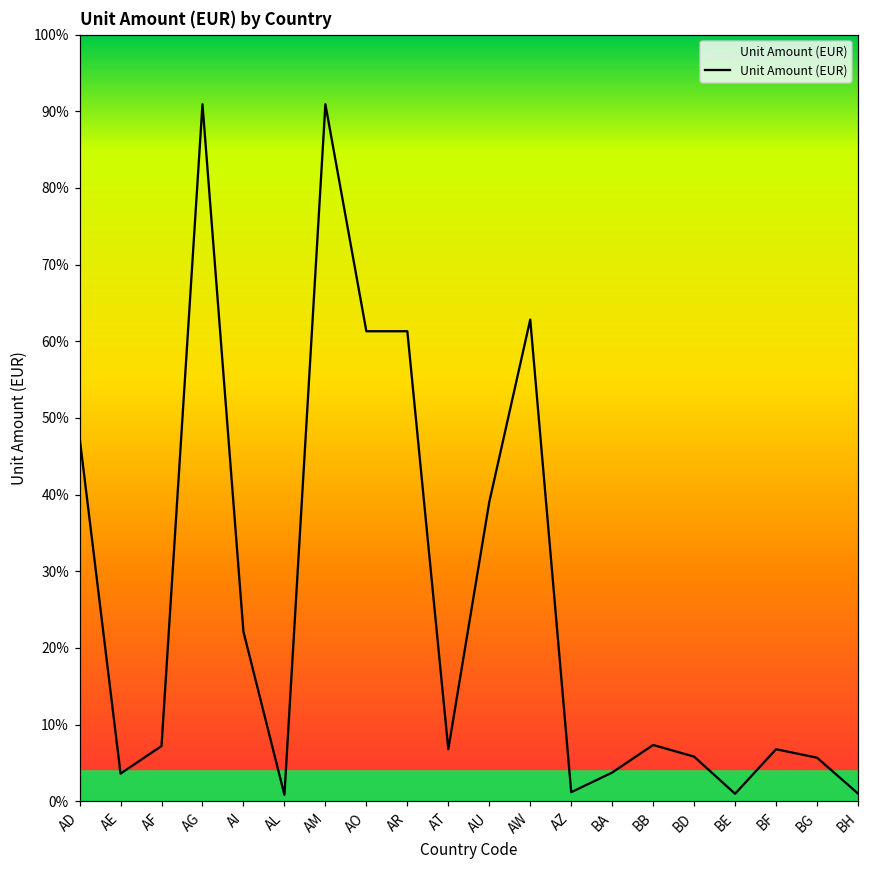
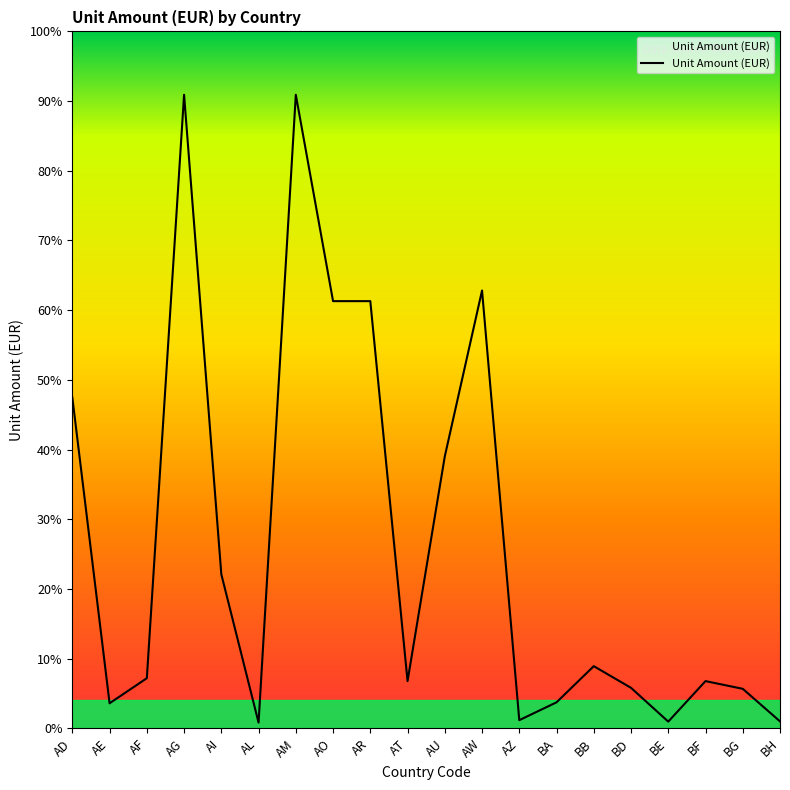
  {
    "AD": "47%",
    "AF": "7%",
    "AG": "91%",
    "AI": "22%",
    "AM": "91%",
    "AO": "61%",
    "AR": "61%",
    "AT": "7%",
    "AU": "39%",
    "AW": "63%",
-   "BB": "7%",
+   "BB": "9%",
    "BD": "6%",
    "BF": "7%",
    "BG": "6%"
  }
